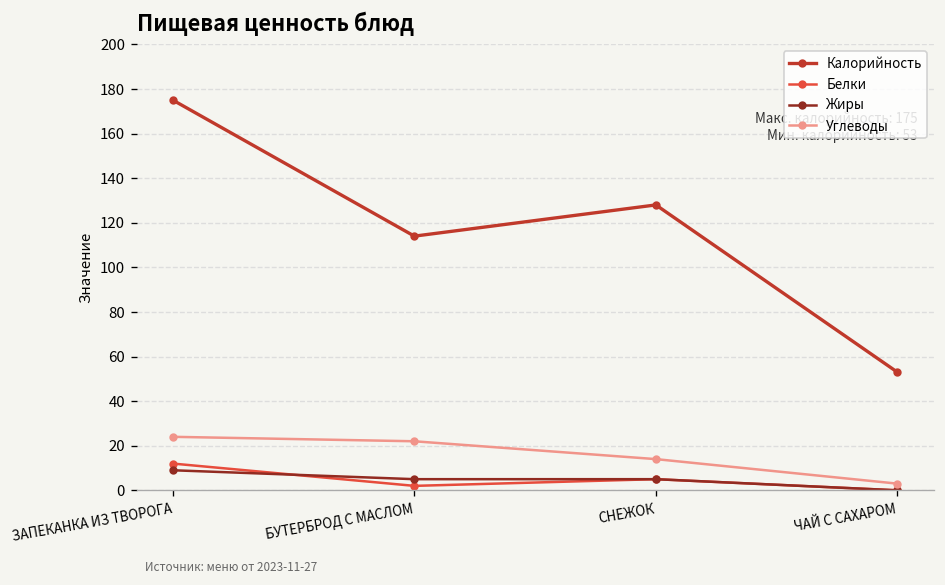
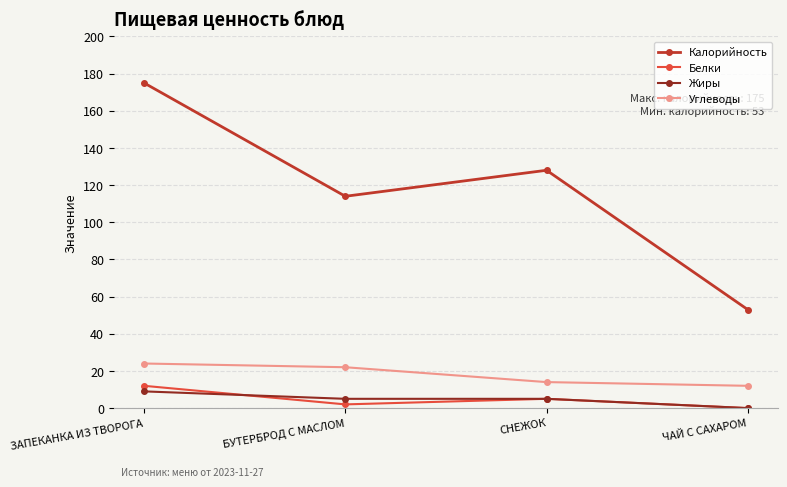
  {
    "Углеводы": {
      "ЗАПЕКАНКА ИЗ ТВОРОГА": 24,
      "БУТЕРБРОД С МАСЛОМ": 22,
      "СНЕЖОК": 14,
-     "ЧАЙ С САХАРОМ": 3
+     "ЧАЙ С САХАРОМ": 12
    }
  }
